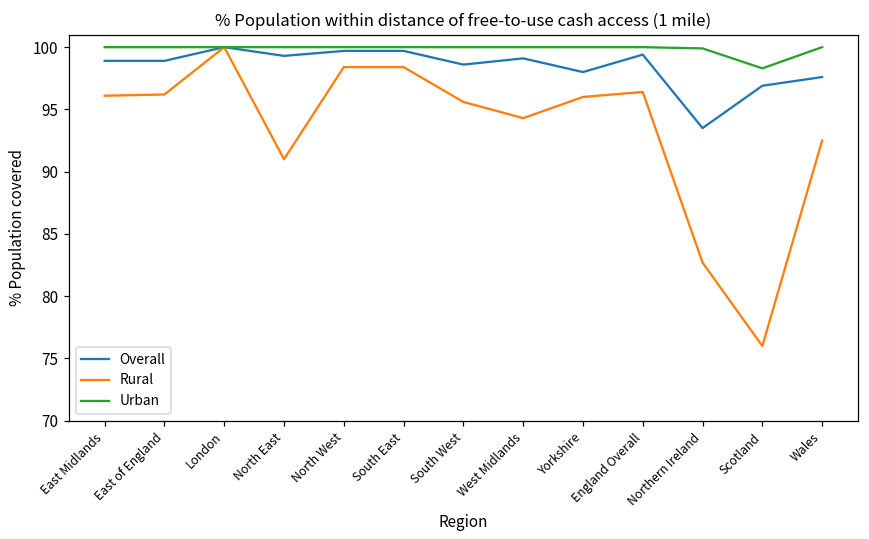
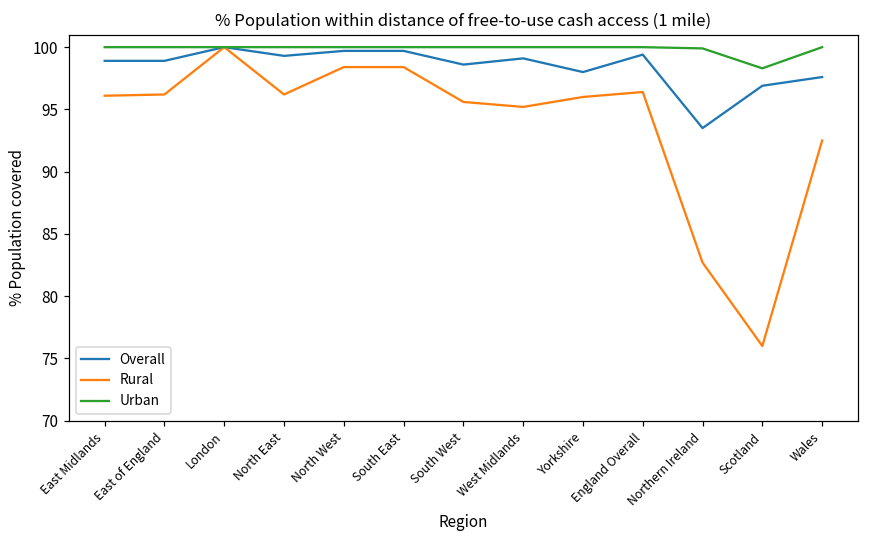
  {
    "Overall": {
      "East Midlands": 98.9,
      "East of England": 98.9,
      "North East": 99.3,
      "North West": 99.7,
      "South East": 99.7,
      "South West": 98.6,
      "West Midlands": 99.1,
      "Yorkshire": 98.0,
      "England Overall": 99.4,
      "Northern Ireland": 93.5,
      "Scotland": 96.9,
      "Wales": 97.6
    },
    "Rural": {
      "East Midlands": 96.1,
      "East of England": 96.2,
-     "North East": 91.0,
+     "North East": 96.2,
      "North West": 98.4,
      "South East": 98.4,
      "South West": 95.6,
-     "West Midlands": 94.3,
+     "West Midlands": 95.2,
      "Yorkshire": 96.0,
      "England Overall": 96.4,
      "Northern Ireland": 82.7,
      "Scotland": 76.0,
      "Wales": 92.5
    },
    "Urban": {
      "East Midlands": 100.0,
      "East of England": 100.0,
      "North East": 100.0,
      "North West": 100.0,
      "South East": 100.0,
      "South West": 100.0,
      "West Midlands": 100.0,
      "Yorkshire": 100.0,
      "England Overall": 100.0,
      "Northern Ireland": 99.9,
      "Scotland": 98.3,
      "Wales": 100.0
    }
  }
